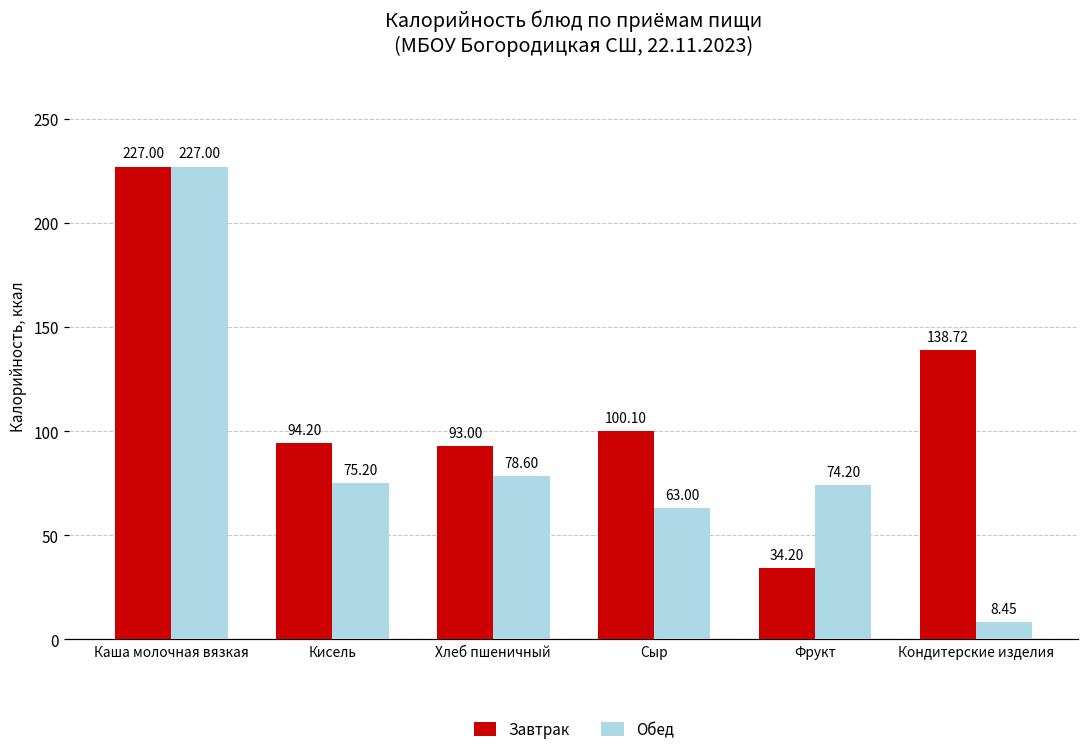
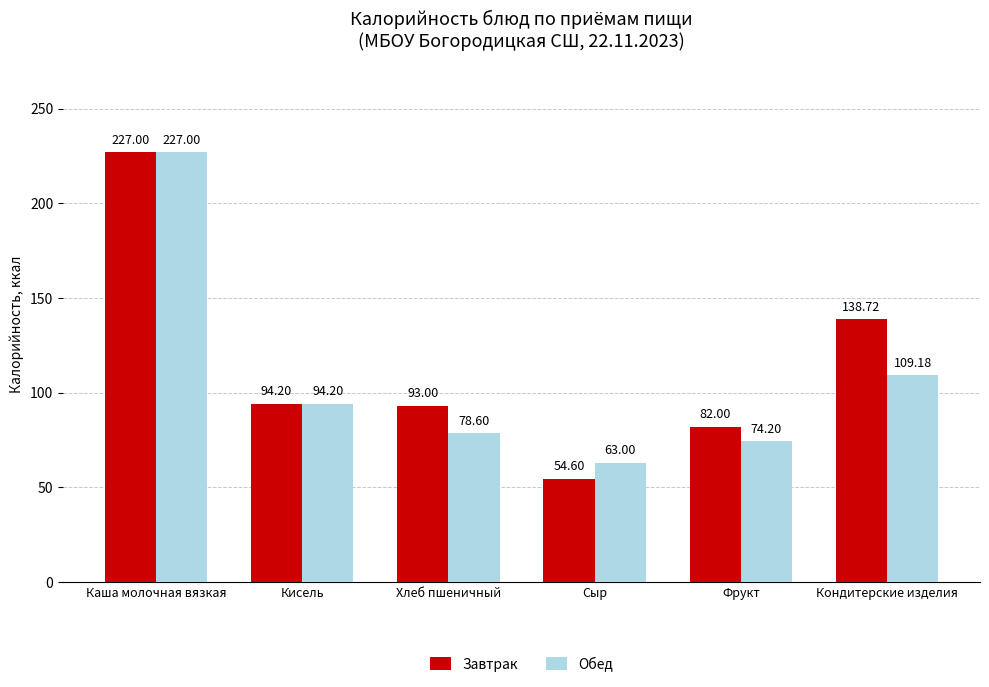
  {
    "Завтрак": {
      "Каша молочная вязкая": 227.00,
      "Кисель": 94.20,
      "Хлеб пшеничный": 93.00,
-     "Сыр": 100.10,
-     "Фрукт": 34.20,
+     "Сыр": 54.60,
+     "Фрукт": 82.00,
      "Кондитерские изделия": 138.72
    },
    "Обед": {
      "Каша молочная вязкая": 227.00,
-     "Кисель": 75.20,
+     "Кисель": 94.20,
      "Хлеб пшеничный": 78.60,
      "Сыр": 63.00,
      "Фрукт": 74.20,
-     "Кондитерские изделия": 8.45
+     "Кондитерские изделия": 109.18
    }
  }
